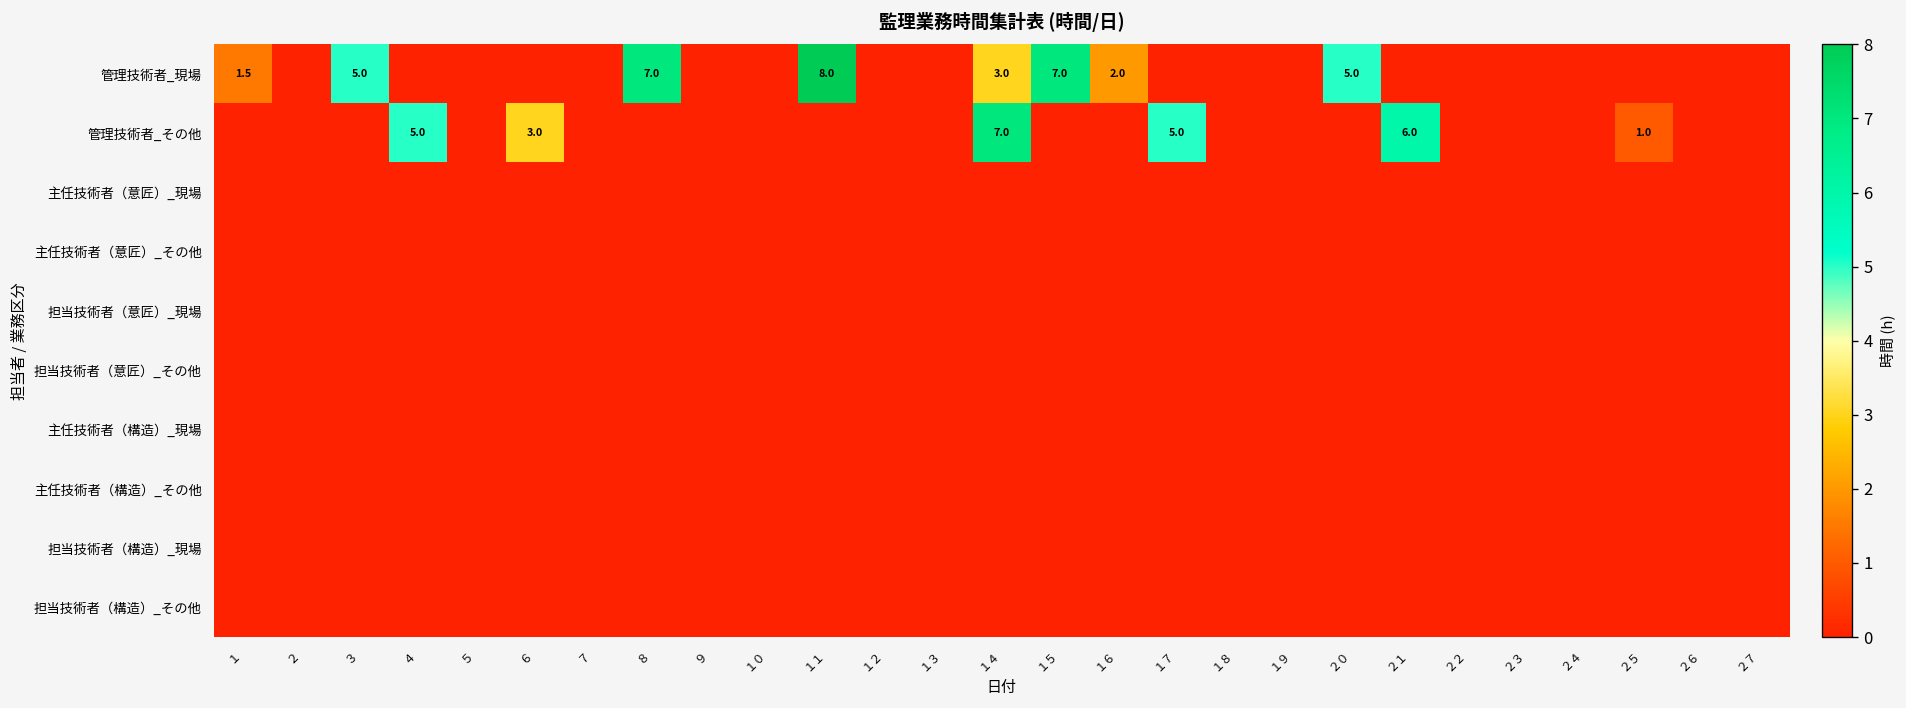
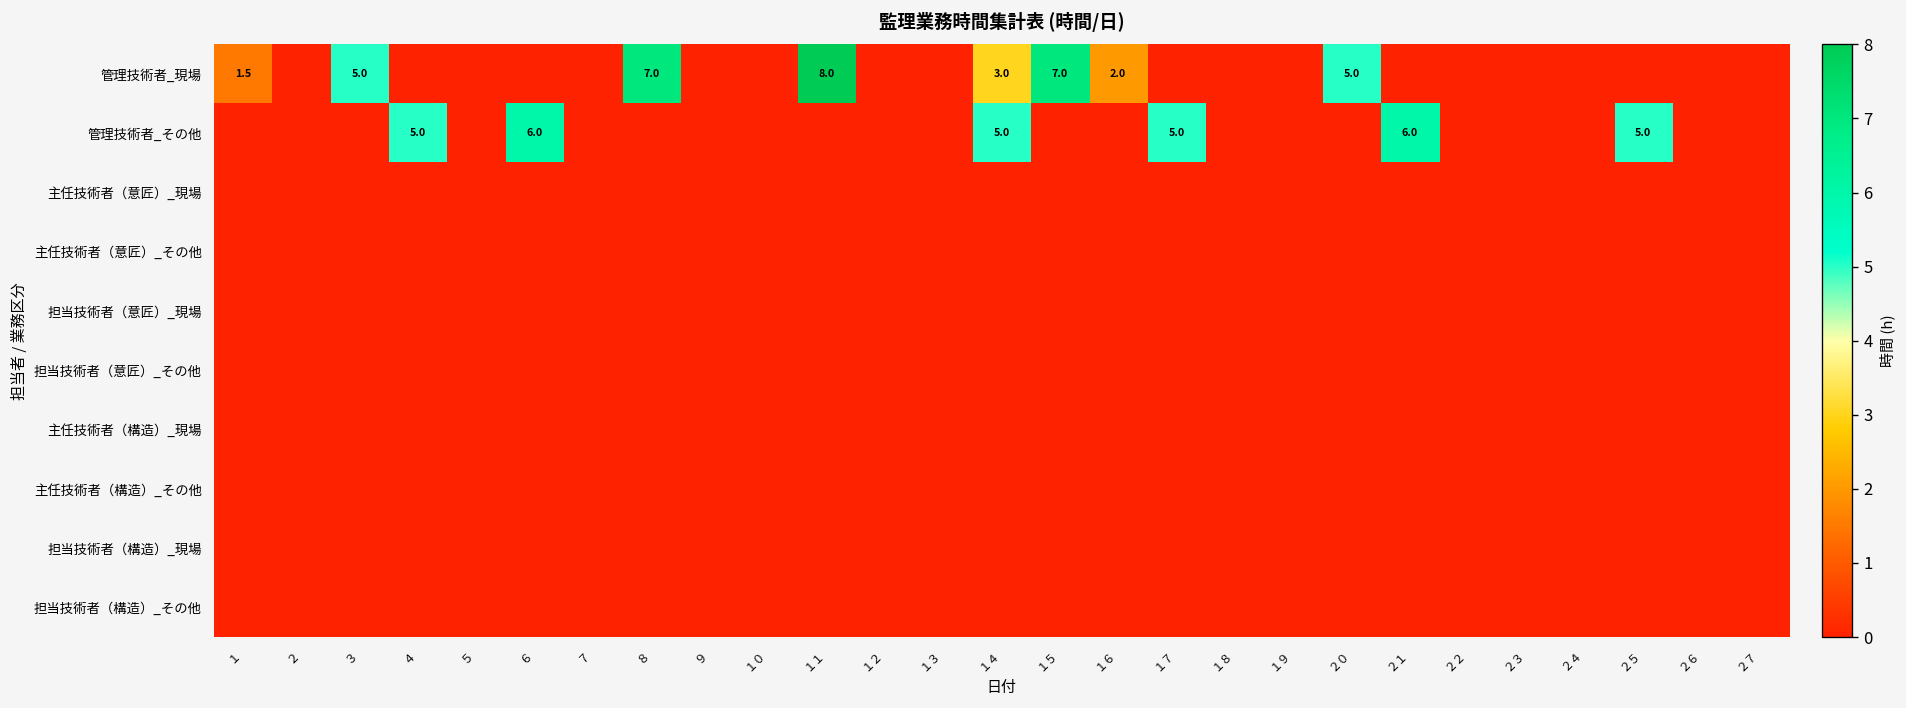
  {
    "管理技術者_現場": {
      "１": 1.5,
      "３": 5.0,
      "８": 7.0,
      "１１": 8.0,
      "１４": 3.0,
      "１５": 7.0,
      "１６": 2.0,
      "２０": 5.0
    },
    "管理技術者_その他": {
      "４": 5.0,
-     "６": 3.0,
-     "１４": 7.0,
+     "６": 6.0,
+     "１４": 5.0,
      "１７": 5.0,
      "２１": 6.0,
-     "２５": 1.0
+     "２５": 5.0
    }
  }
